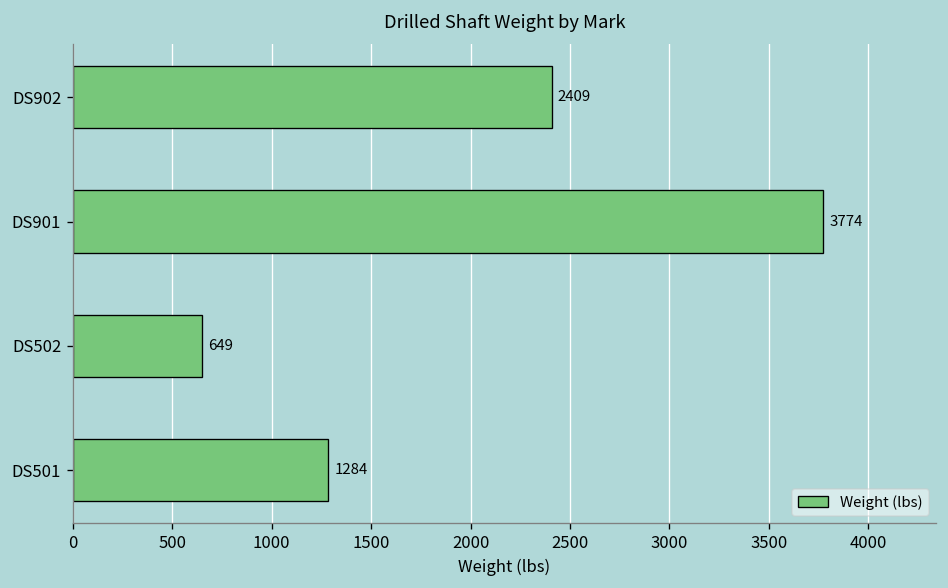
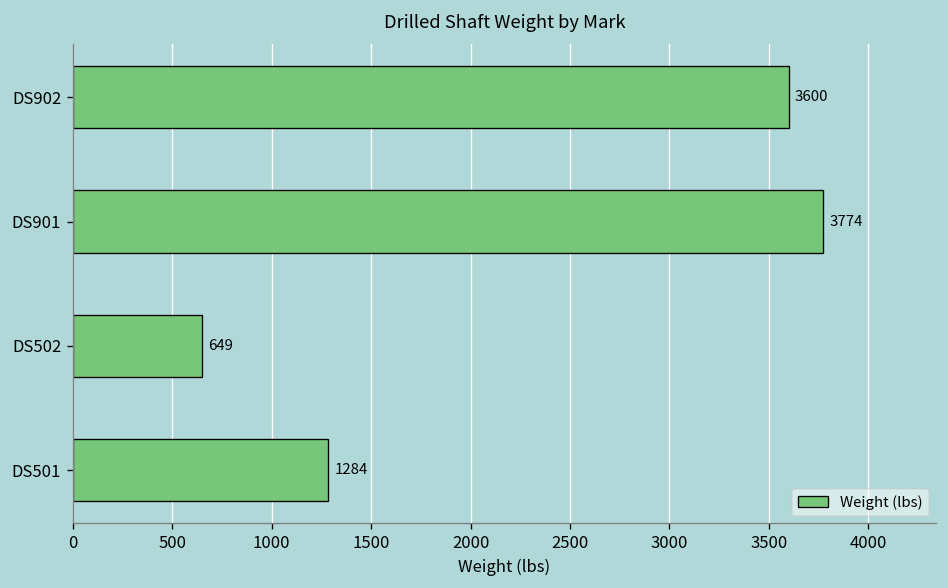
  {
-   "DS902": 2409,
+   "DS902": 3600,
    "DS901": 3774,
    "DS502": 649,
    "DS501": 1284
  }
